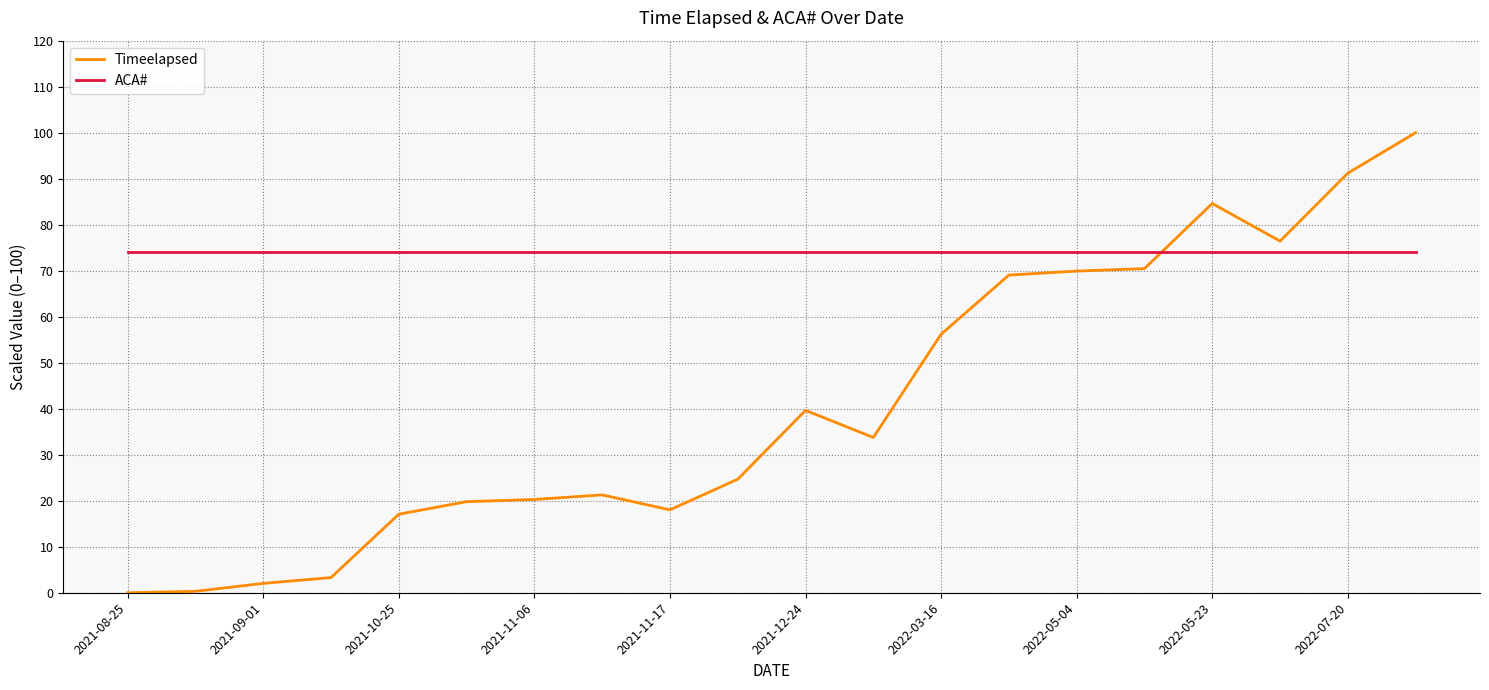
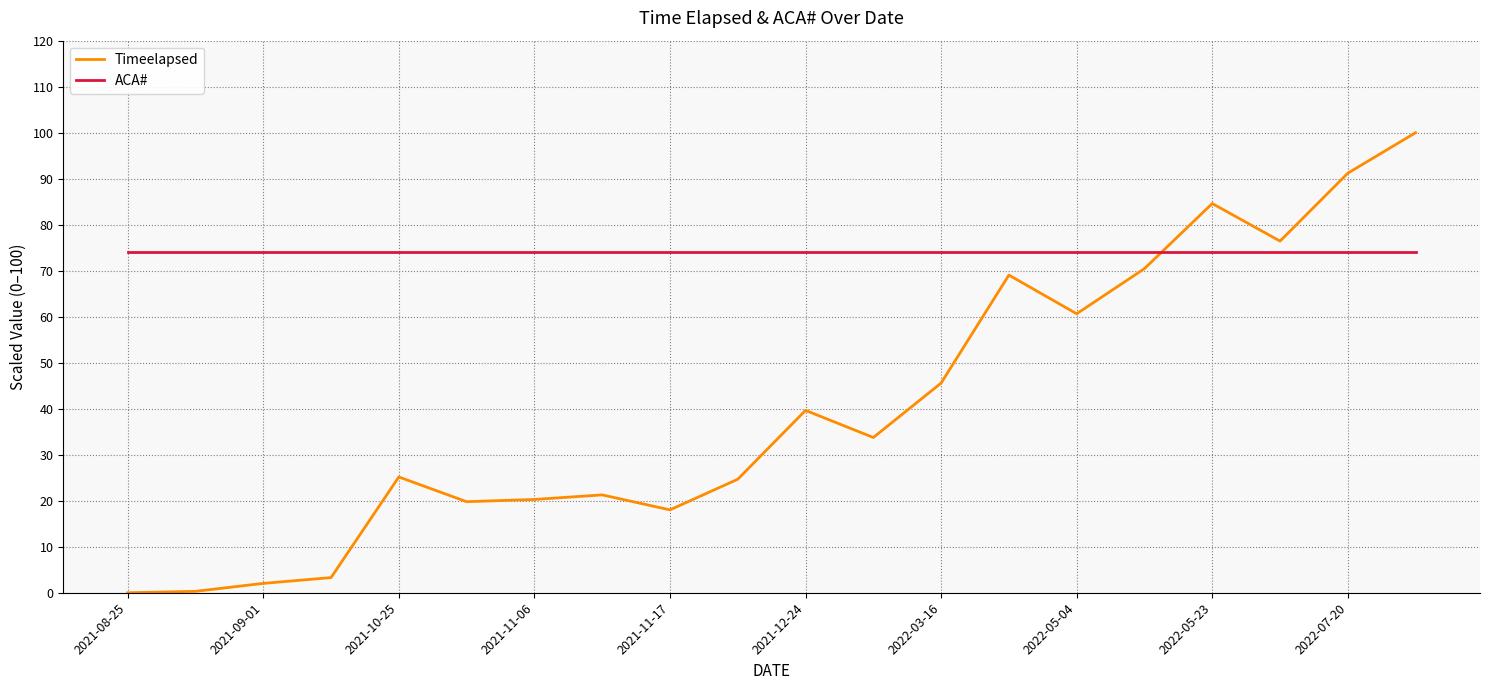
  {
    "Timeelapsed": {
      "2021-08-25": 0,
      "2021-09-01": 2,
-     "2021-10-25": 17,
+     "2021-10-25": 25,
      "2021-11-06": 20,
      "2021-11-17": 18,
      "2021-12-24": 40,
-     "2022-03-16": 56,
-     "2022-05-04": 70,
+     "2022-03-16": 46,
+     "2022-05-04": 61,
      "2022-05-23": 85,
      "2022-07-20": 91
    },
    "ACA#": {
      "2021-08-25": 74,
      "2021-09-01": 74,
      "2021-10-25": 74,
      "2021-11-06": 74,
      "2021-11-17": 74,
      "2021-12-24": 74,
      "2022-03-16": 74,
      "2022-05-04": 74,
      "2022-05-23": 74,
      "2022-07-20": 74
    }
  }
